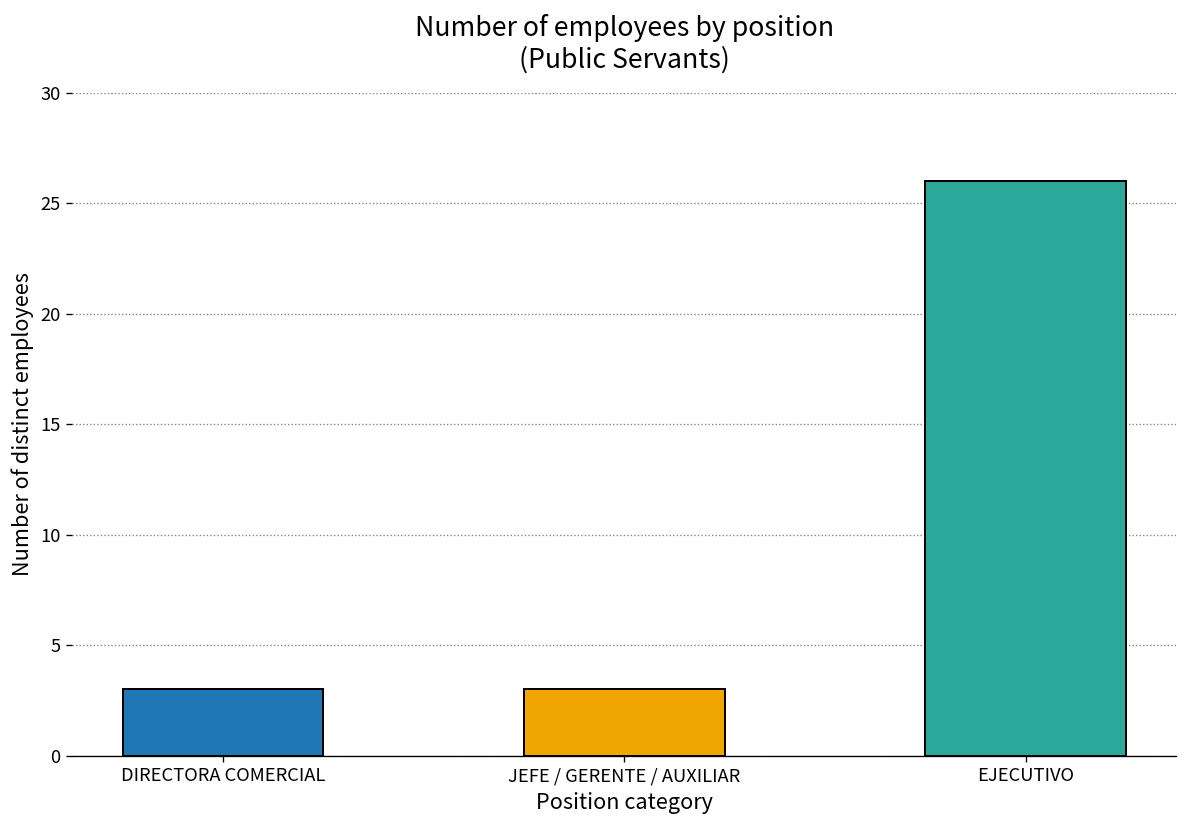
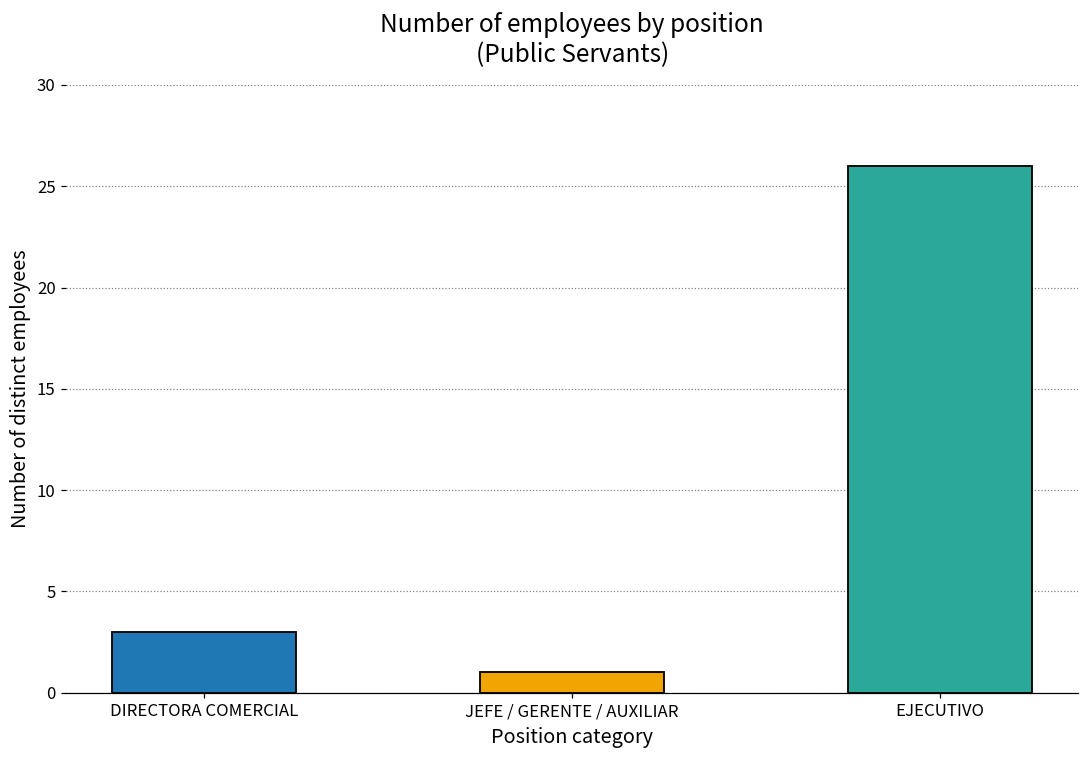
  {
    "DIRECTORA COMERCIAL": 3,
-   "JEFE / GERENTE / AUXILIAR": 3,
+   "JEFE / GERENTE / AUXILIAR": 1,
    "EJECUTIVO": 26
  }
